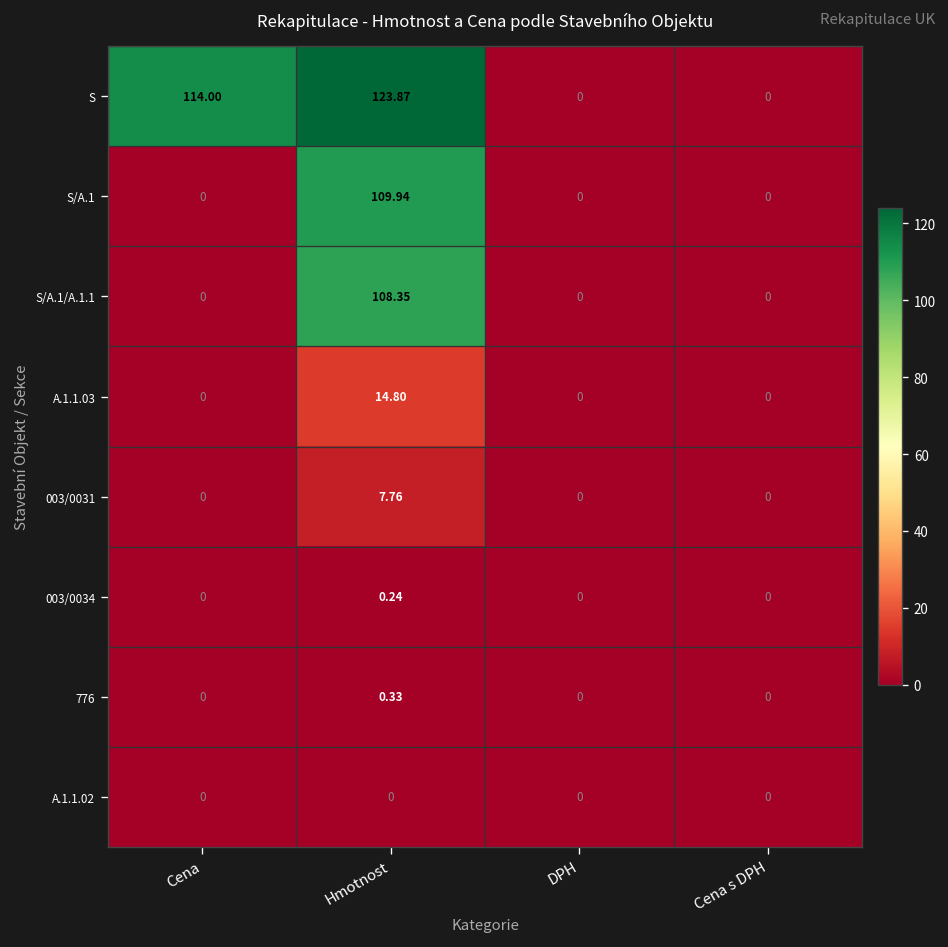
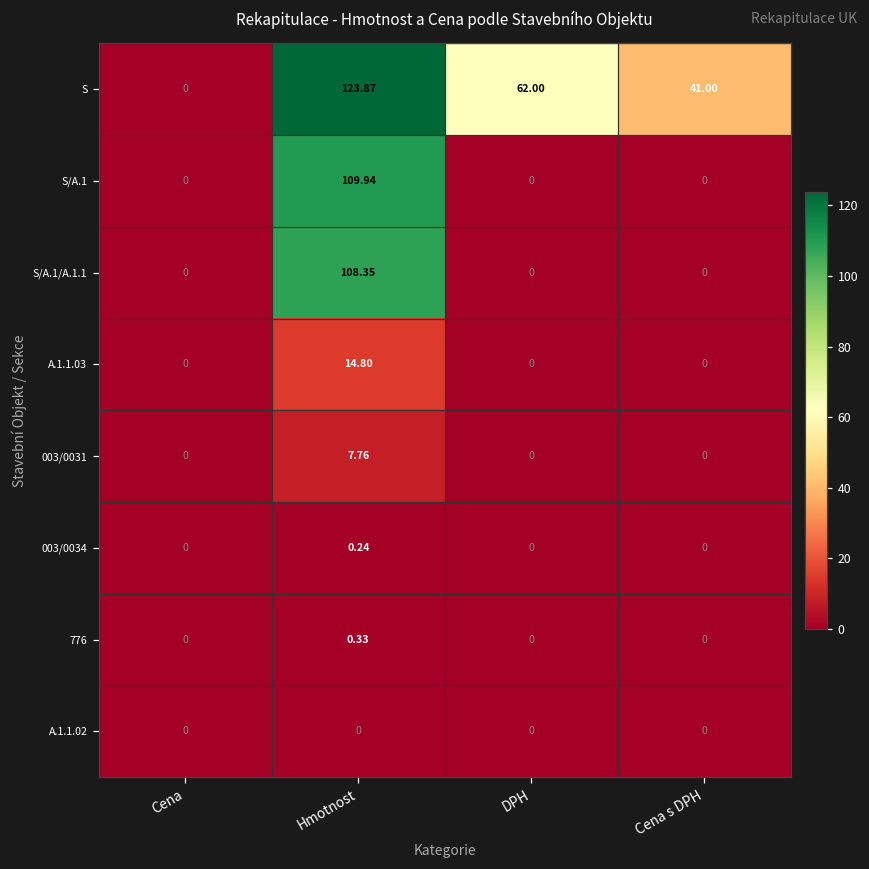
  {
    "S": {
-     "Cena": 114.00,
+     "Cena": 0,
      "Hmotnost": 123.87,
-     "DPH": 0,
-     "Cena s DPH": 0
+     "DPH": 62.00,
+     "Cena s DPH": 41.00
    },
    "S/A.1": {
      "Cena": 0,
      "Hmotnost": 109.94,
      "DPH": 0,
      "Cena s DPH": 0
    },
    "S/A.1/A.1.1": {
      "Cena": 0,
      "Hmotnost": 108.35,
      "DPH": 0,
      "Cena s DPH": 0
    },
    "A.1.1.03": {
      "Cena": 0,
      "Hmotnost": 14.80,
      "DPH": 0,
      "Cena s DPH": 0
    },
    "003/0031": {
      "Cena": 0,
      "Hmotnost": 7.76,
      "DPH": 0,
      "Cena s DPH": 0
    },
    "003/0034": {
      "Cena": 0,
      "Hmotnost": 0.24,
      "DPH": 0,
      "Cena s DPH": 0
    },
    "776": {
      "Cena": 0,
      "Hmotnost": 0.33,
      "DPH": 0,
      "Cena s DPH": 0
    },
    "A.1.1.02": {
      "Cena": 0,
      "Hmotnost": 0,
      "DPH": 0,
      "Cena s DPH": 0
    }
  }
